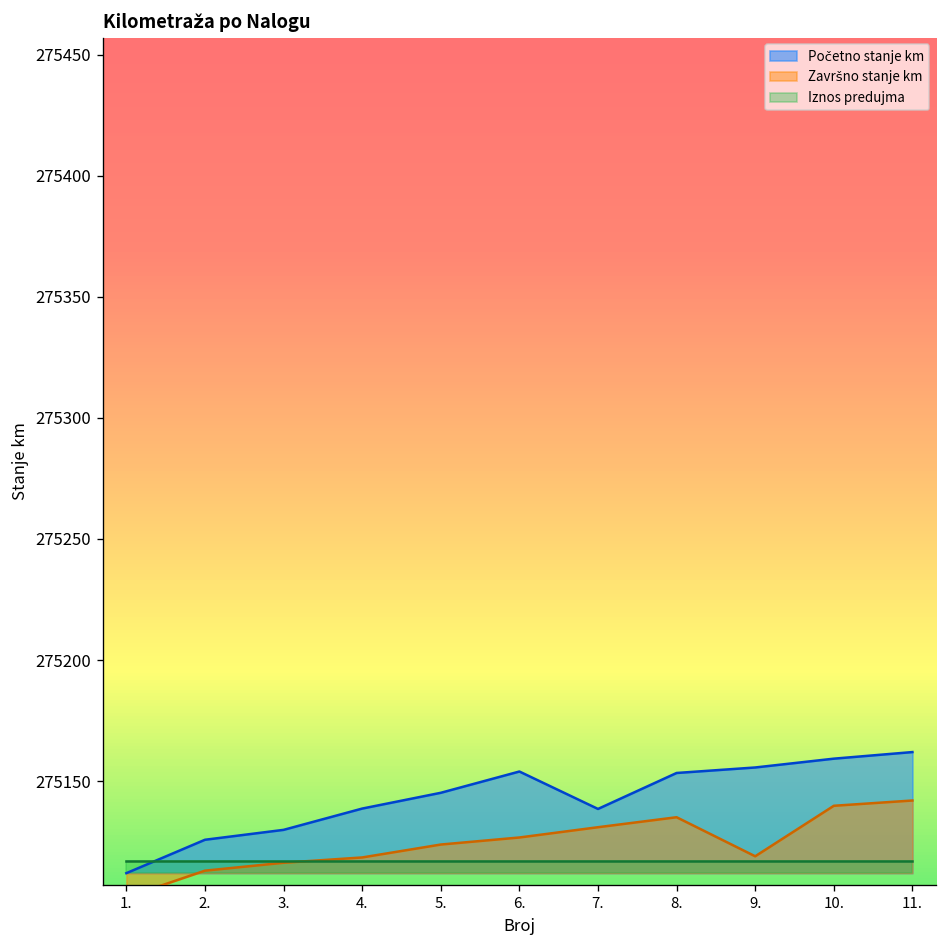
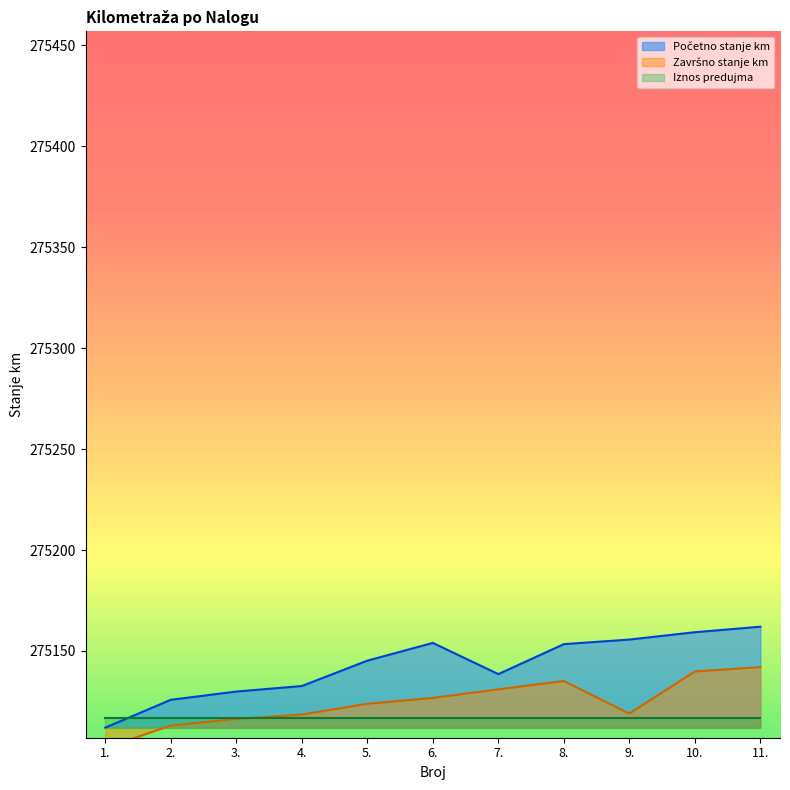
  {
    "Početno stanje km": {
      "2.": 275126,
      "3.": 275130,
-     "4.": 275139,
+     "4.": 275133,
      "5.": 275145,
      "6.": 275154,
      "7.": 275139,
      "8.": 275153,
      "9.": 275156,
      "10.": 275159,
      "11.": 275162
    },
    "Iznos predujma": {
      "1.": 275117,
      "2.": 275117,
      "4.": 275117,
      "5.": 275117,
      "6.": 275117,
      "7.": 275117,
      "8.": 275117,
      "9.": 275117,
      "10.": 275117,
      "11.": 275117
    }
  }
